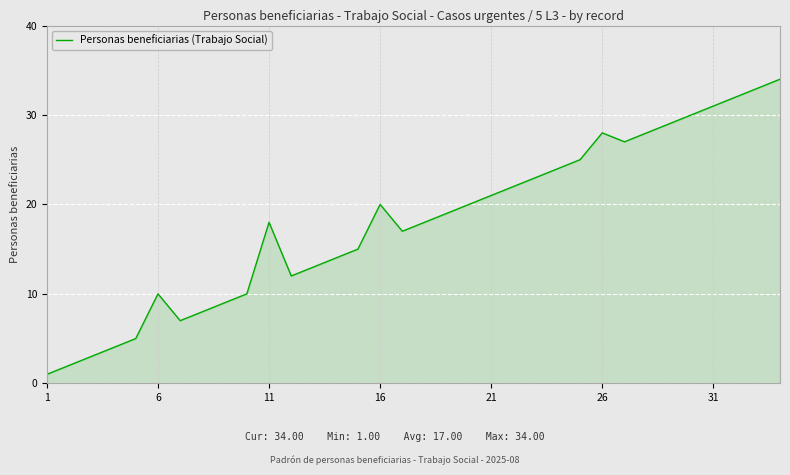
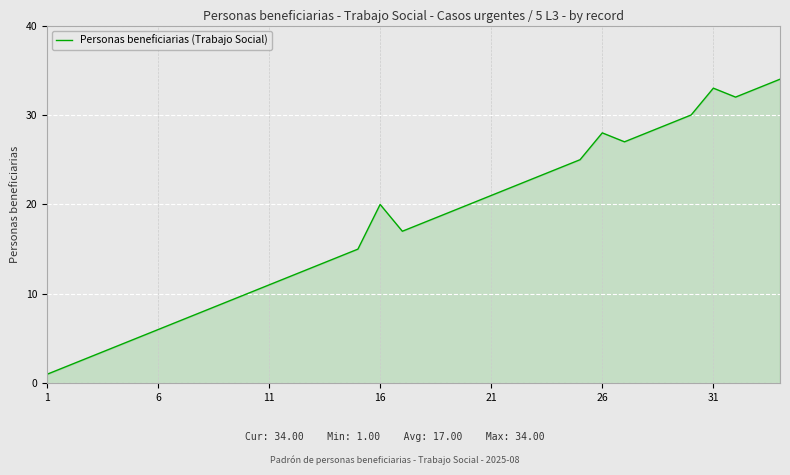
  {
    "1": 1,
-   "6": 10,
-   "11": 18,
+   "6": 6,
+   "11": 11,
    "16": 20,
    "21": 21,
    "26": 28,
-   "31": 31
+   "31": 33
  }
